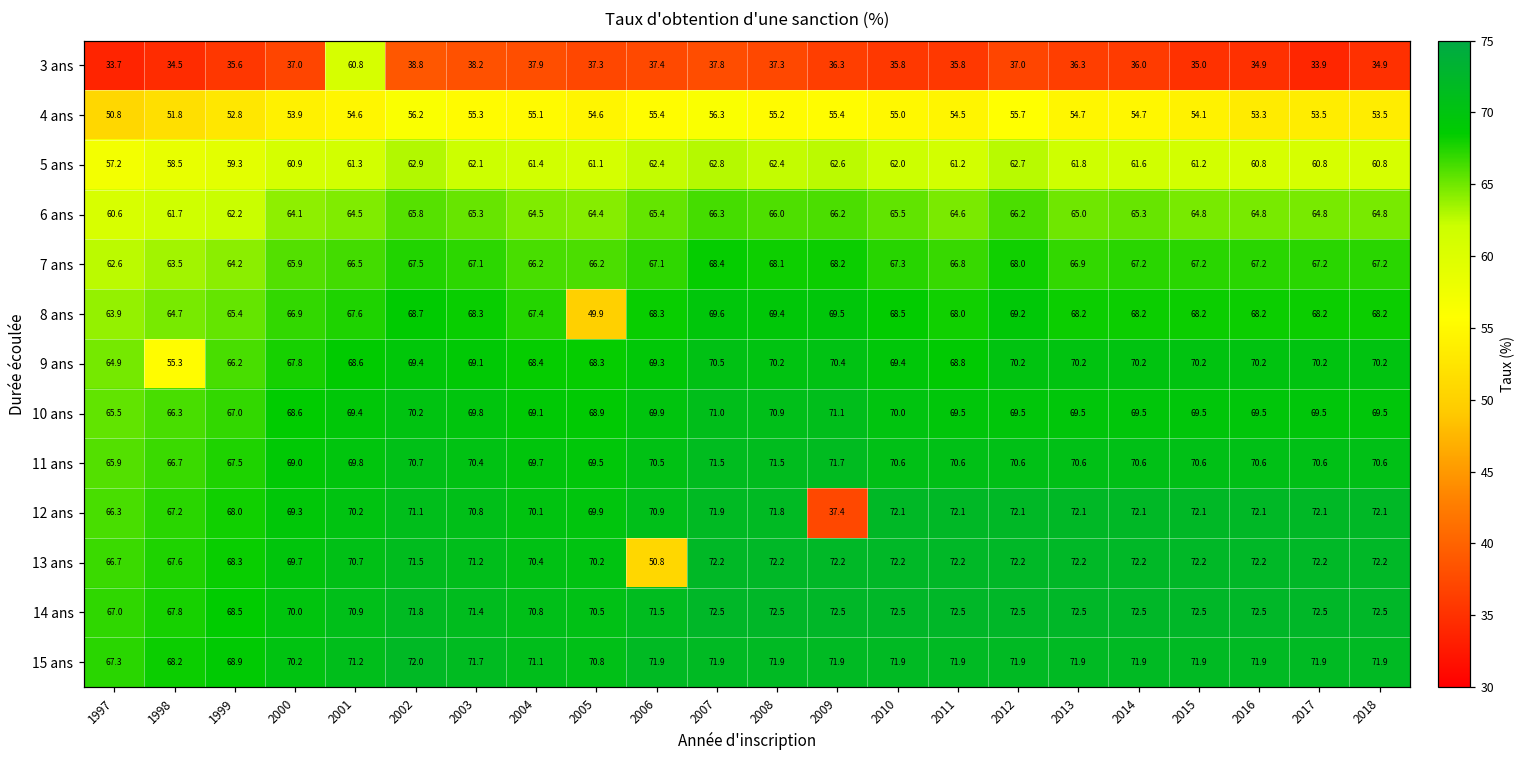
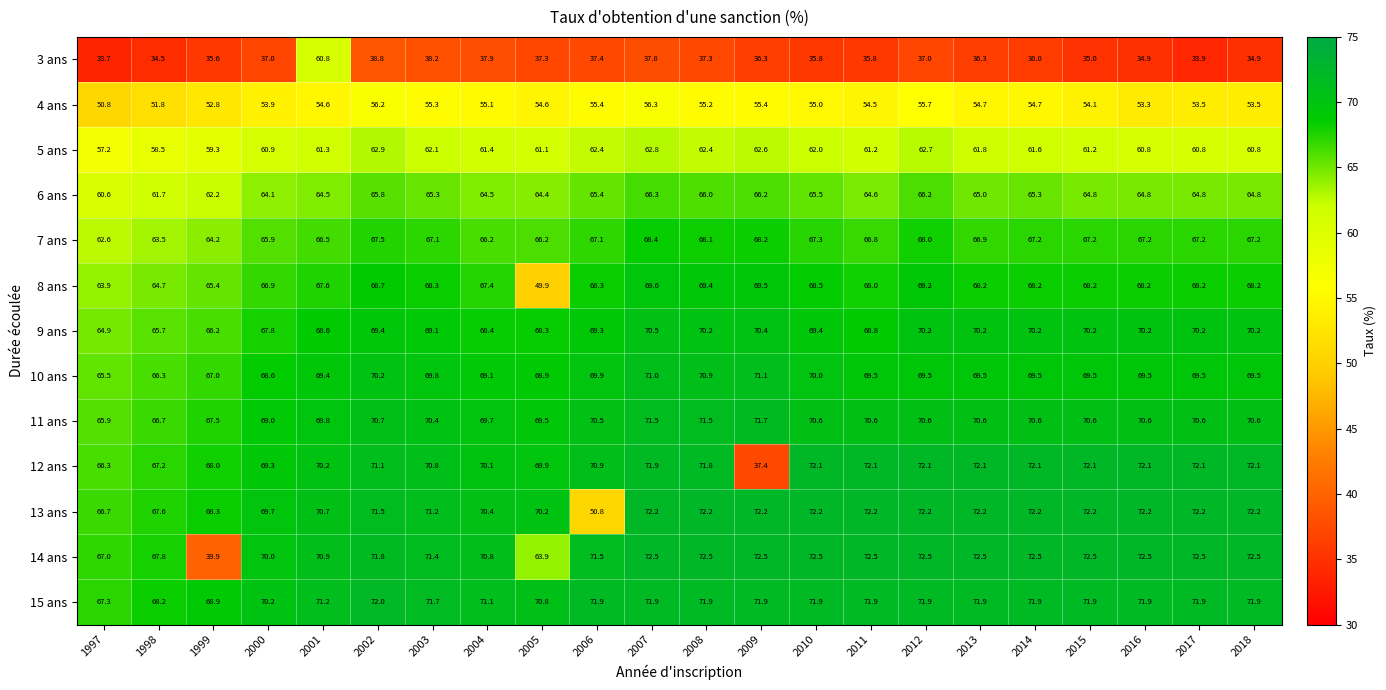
  {
    "9 ans": {
      "1997": 64.9,
-     "1998": 55.3,
+     "1998": 65.7,
      "1999": 66.2,
      "2000": 67.8,
      "2001": 68.6,
      "2002": 69.4,
      "2003": 69.1,
      "2004": 68.4,
      "2005": 68.3,
      "2006": 69.3,
      "2007": 70.5,
      "2008": 70.2,
      "2009": 70.4,
      "2010": 69.4,
      "2011": 68.8,
      "2012": 70.2,
      "2013": 70.2,
      "2014": 70.2,
      "2015": 70.2,
      "2016": 70.2,
      "2017": 70.2,
      "2018": 70.2
    },
    "14 ans": {
      "1997": 67.0,
      "1998": 67.8,
-     "1999": 68.5,
+     "1999": 39.9,
      "2000": 70.0,
      "2001": 70.9,
      "2002": 71.8,
      "2003": 71.4,
      "2004": 70.8,
-     "2005": 70.5,
+     "2005": 63.9,
      "2006": 71.5,
      "2007": 72.5,
      "2008": 72.5,
      "2009": 72.5,
      "2010": 72.5,
      "2011": 72.5,
      "2012": 72.5,
      "2013": 72.5,
      "2014": 72.5,
      "2015": 72.5,
      "2016": 72.5,
      "2017": 72.5,
      "2018": 72.5
    }
  }
